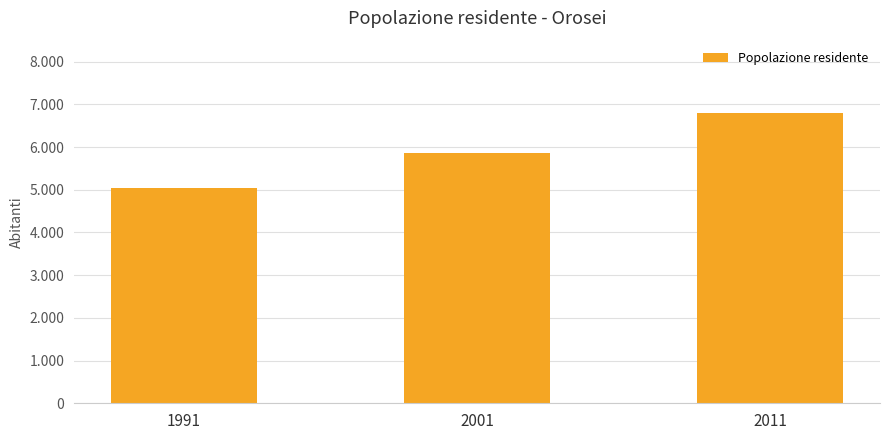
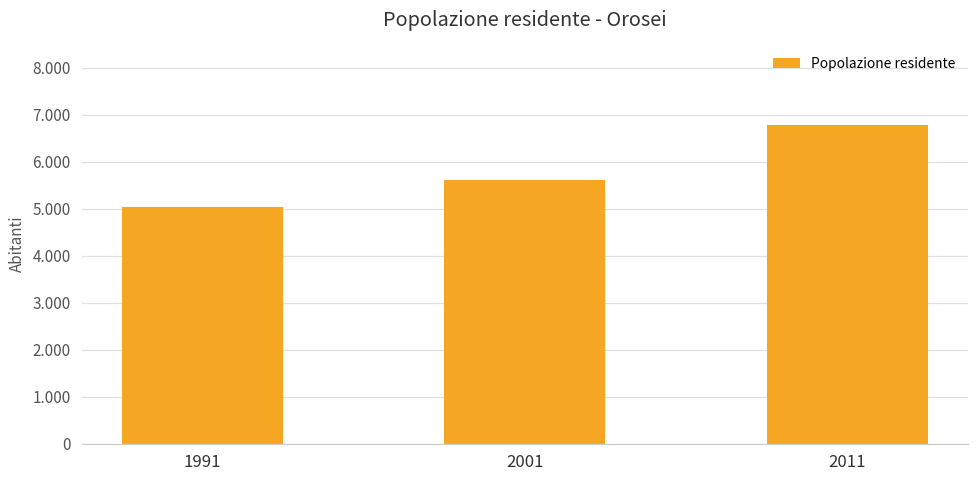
  {
    "1991": 5.0,
-   "2001": 5.9,
+   "2001": 5.6,
    "2011": 6.8
  }
